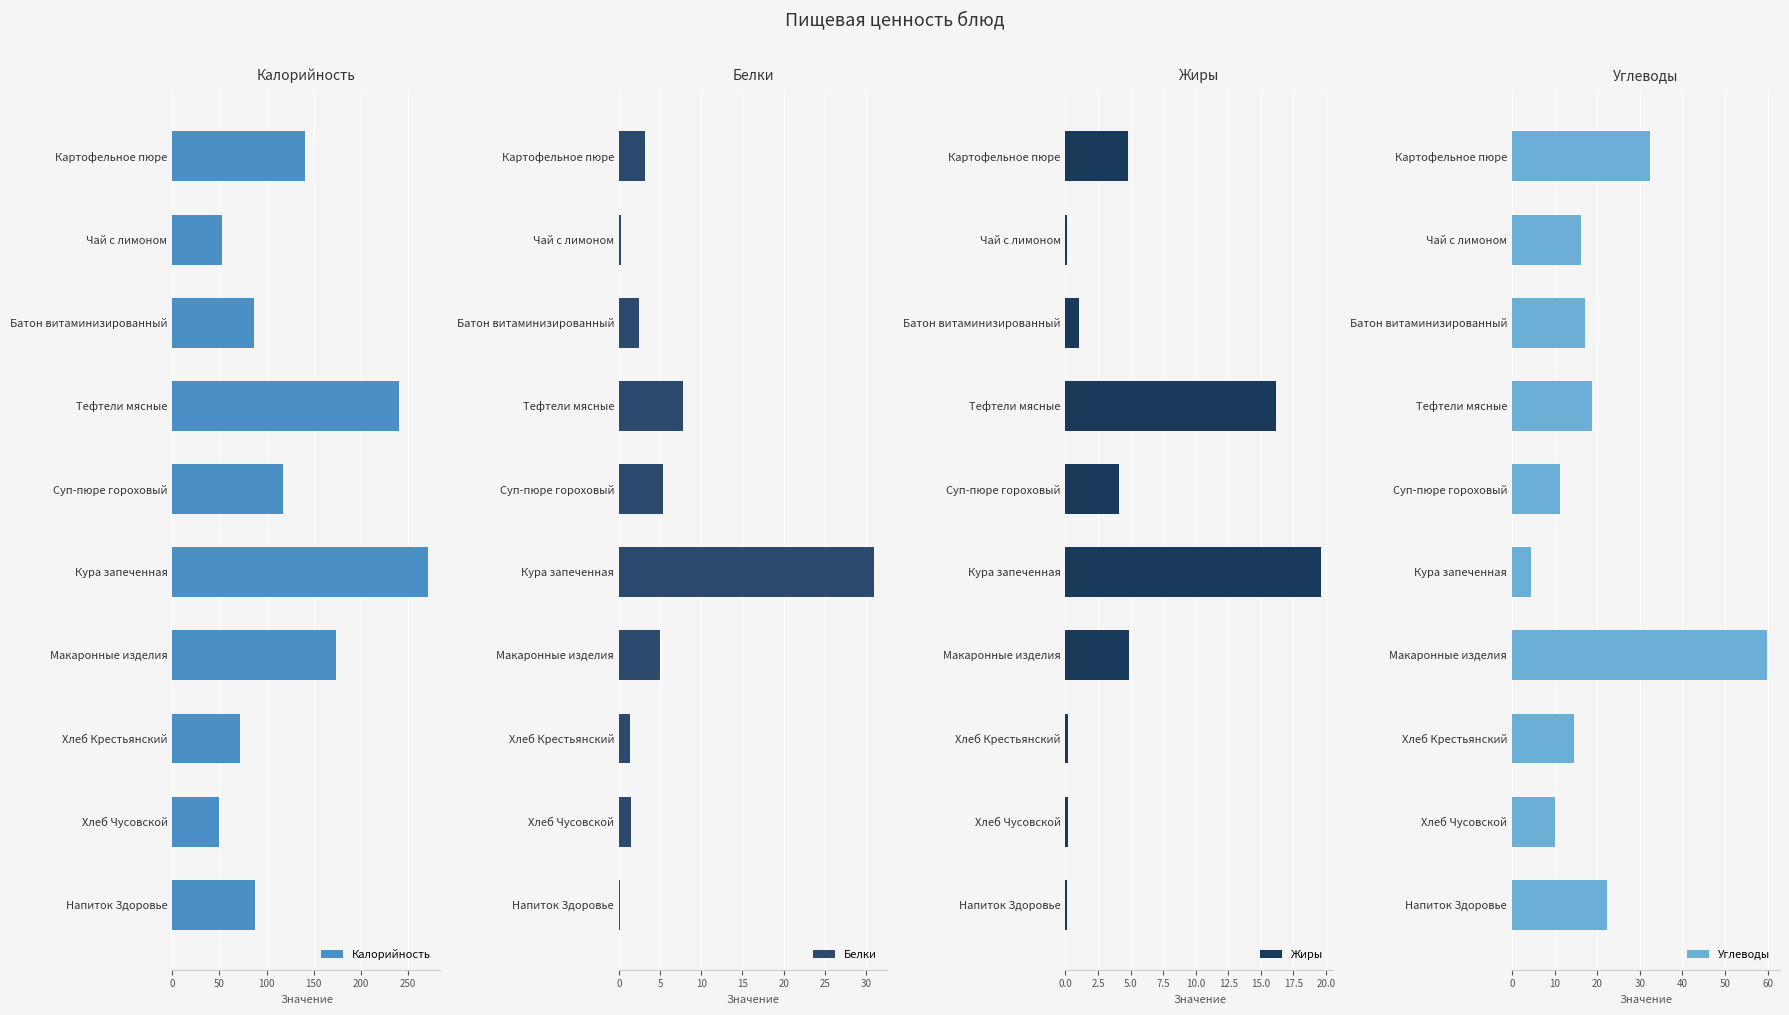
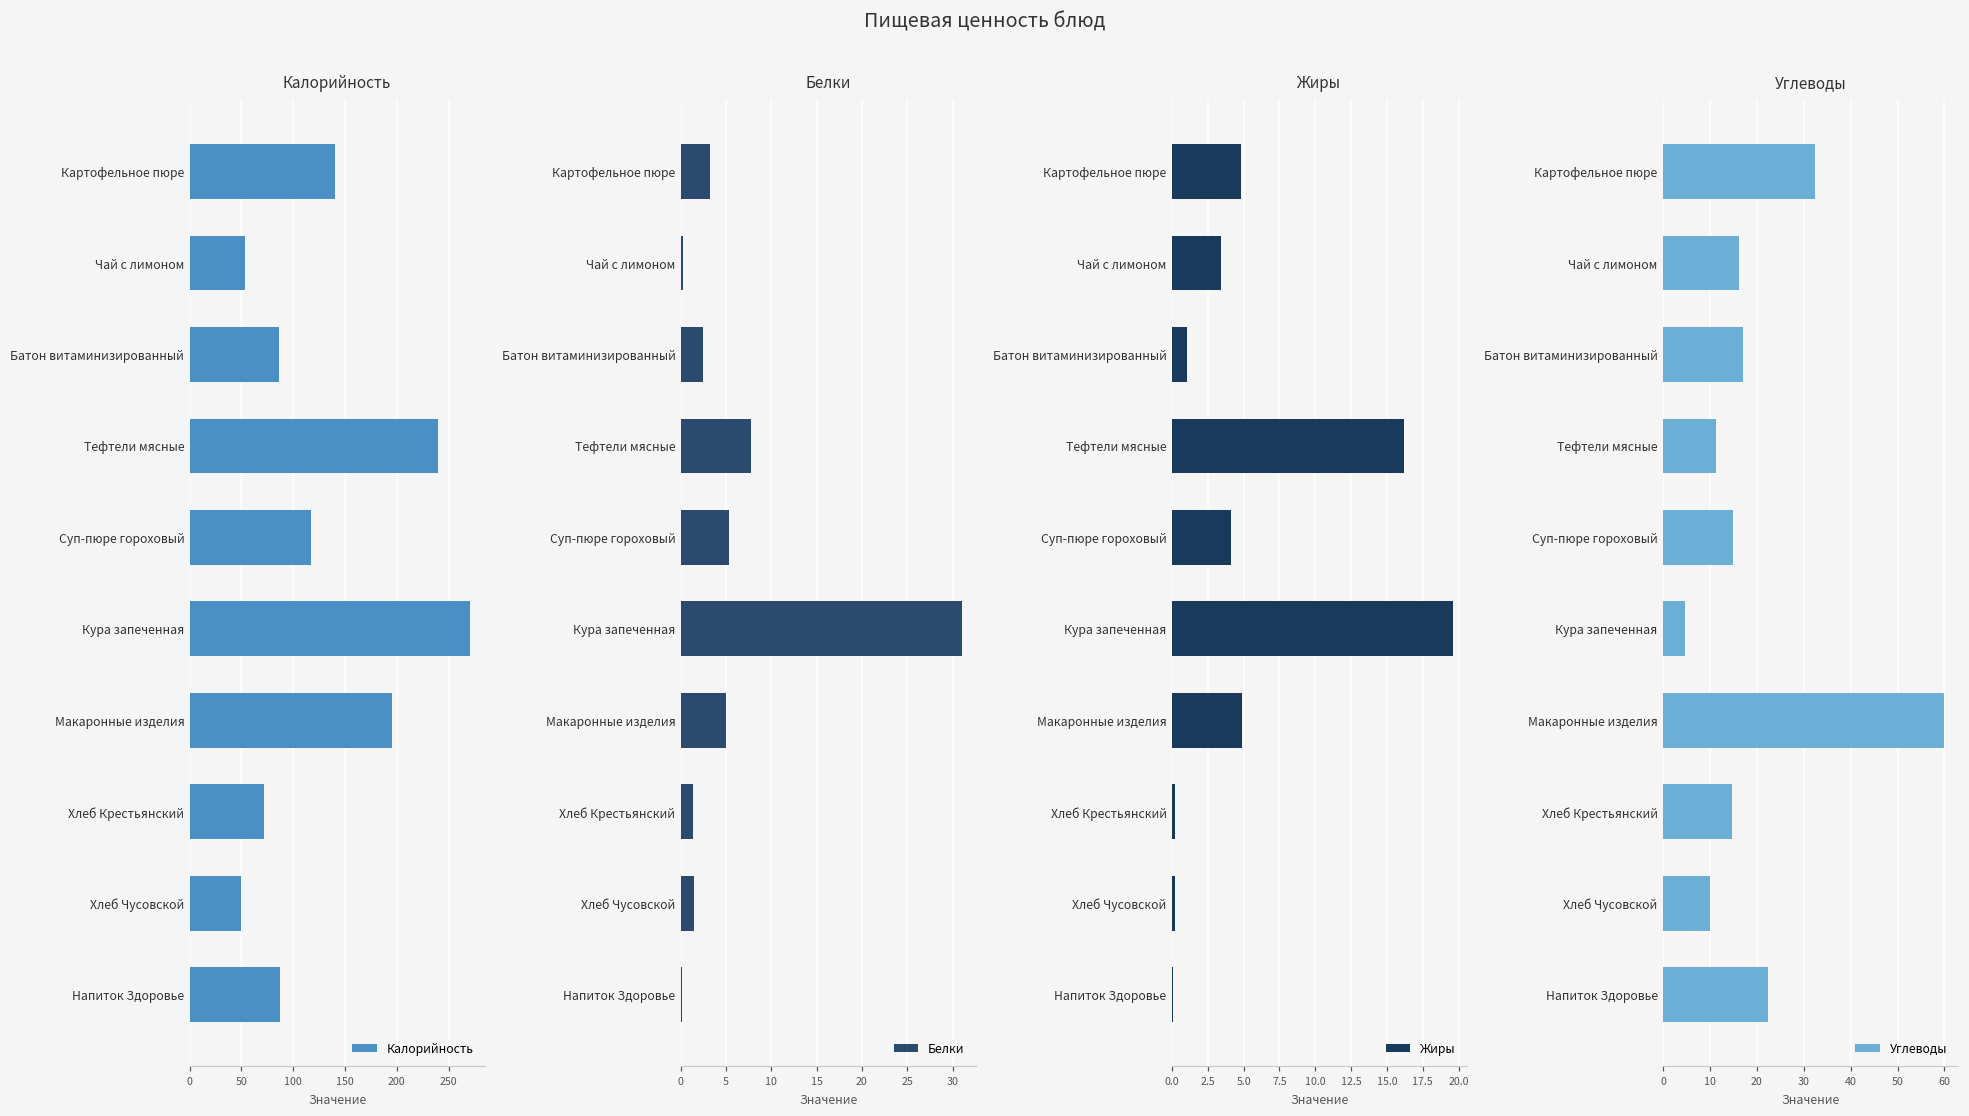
  {
    "Калорийность": {
      "Картофельное пюре": 140,
      "Чай с лимоном": 50,
      "Батон витаминизированный": 90,
      "Тефтели мясные": 240,
      "Суп-пюре гороховый": 120,
      "Кура запеченная": 270,
-     "Макаронные изделия": 170,
+     "Макаронные изделия": 200,
      "Хлеб Крестьянский": 70,
      "Хлеб Чусовской": 50,
      "Напиток Здоровье": 90
    },
    "Белки": {
      "Картофельное пюре": 3,
      "Батон витаминизированный": 3,
      "Тефтели мясные": 8,
      "Суп-пюре гороховый": 5,
      "Кура запеченная": 31,
      "Макаронные изделия": 5,
      "Хлеб Крестьянский": 1,
      "Хлеб Чусовской": 2
    },
    "Жиры": {
      "Картофельное пюре": 4.8,
-     "Чай с лимоном": 0.1,
+     "Чай с лимоном": 3.4,
      "Батон витаминизированный": 1.1,
      "Тефтели мясные": 16.2,
      "Суп-пюре гороховый": 4.1,
      "Кура запеченная": 19.6,
      "Макаронные изделия": 4.9,
      "Хлеб Крестьянский": 0.2,
      "Хлеб Чусовской": 0.2
    },
    "Углеводы": {
      "Картофельное пюре": 33,
      "Чай с лимоном": 16,
      "Батон витаминизированный": 17,
-     "Тефтели мясные": 19,
-     "Суп-пюре гороховый": 11,
+     "Тефтели мясные": 11,
+     "Суп-пюре гороховый": 15,
      "Кура запеченная": 5,
      "Макаронные изделия": 60,
      "Хлеб Крестьянский": 15,
      "Хлеб Чусовской": 10,
      "Напиток Здоровье": 22
    }
  }
